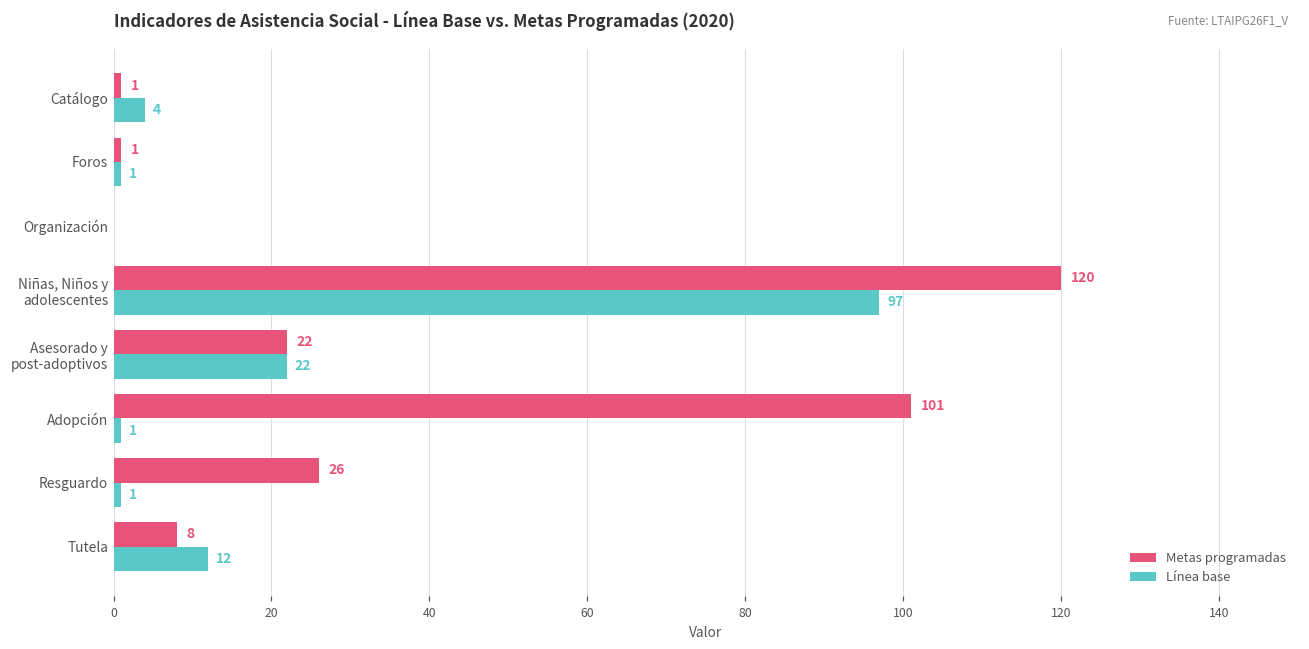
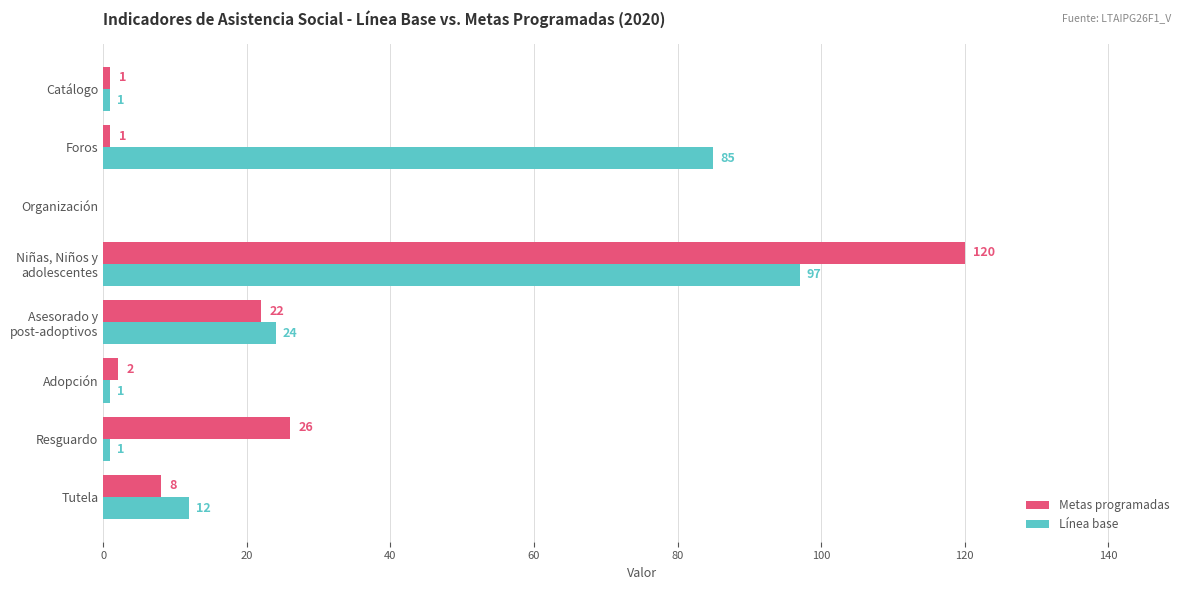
  {
    "Metas programadas": {
      "Catálogo": 1,
      "Foros": 1,
      "Niñas, Niños y adolescentes": 120,
      "Asesorado y post-adoptivos": 22,
-     "Adopción": 101,
+     "Adopción": 2,
      "Resguardo": 26,
      "Tutela": 8
    },
    "Línea base": {
-     "Catálogo": 4,
-     "Foros": 1,
+     "Catálogo": 1,
+     "Foros": 85,
      "Niñas, Niños y adolescentes": 97,
-     "Asesorado y post-adoptivos": 22,
+     "Asesorado y post-adoptivos": 24,
      "Adopción": 1,
      "Resguardo": 1,
      "Tutela": 12
    }
  }
